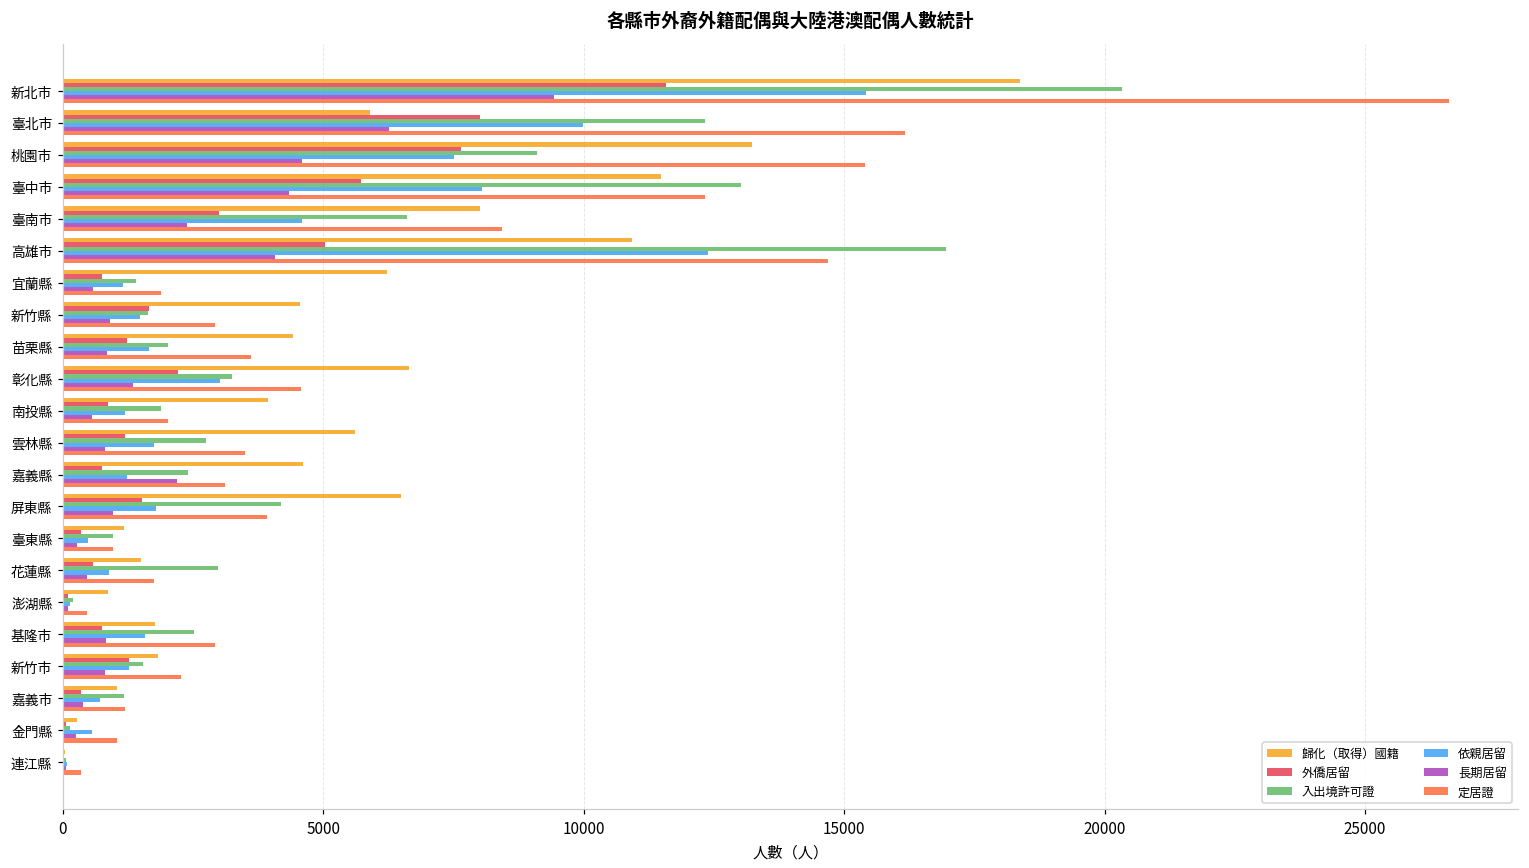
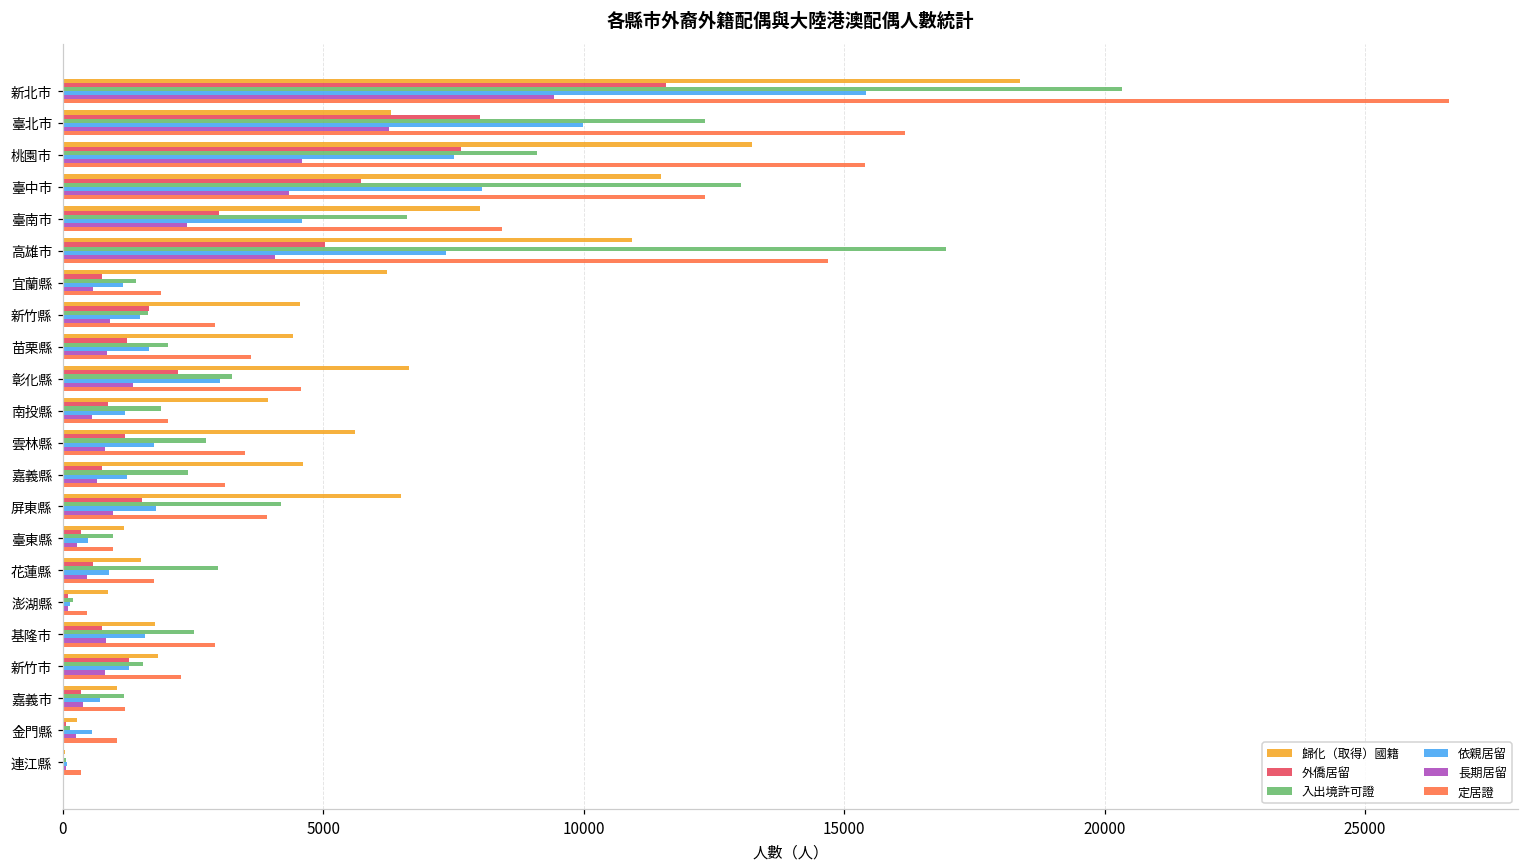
  {
    "歸化（取得）國籍": {
      "新北市": 18400,
-     "臺北市": 5900,
+     "臺北市": 6300,
      "桃園市": 13200,
      "臺中市": 11500,
      "臺南市": 8000,
      "高雄市": 10900,
      "宜蘭縣": 6200,
      "新竹縣": 4500,
      "苗栗縣": 4400,
      "彰化縣": 6700,
      "南投縣": 3900,
      "雲林縣": 5600,
      "嘉義縣": 4600,
      "屏東縣": 6500,
      "臺東縣": 1200,
      "花蓮縣": 1500,
      "澎湖縣": 900,
      "基隆市": 1800,
      "新竹市": 1800,
      "嘉義市": 1000,
      "金門縣": 300
    },
    "入出境許可證": {
      "新北市": 20300,
      "臺北市": 12300,
      "桃園市": 9100,
      "臺中市": 13000,
      "臺南市": 6600,
      "高雄市": 17000,
      "宜蘭縣": 1400,
      "新竹縣": 1600,
      "苗栗縣": 2000,
      "彰化縣": 3200,
      "南投縣": 1900,
      "雲林縣": 2700,
      "嘉義縣": 2400,
      "屏東縣": 4200,
      "臺東縣": 1000,
      "花蓮縣": 3000,
      "澎湖縣": 200,
      "基隆市": 2500,
      "新竹市": 1500,
      "嘉義市": 1200,
      "金門縣": 100,
      "連江縣": 100
    },
    "依親居留": {
      "新北市": 15400,
      "臺北市": 10000,
      "桃園市": 7500,
      "臺中市": 8000,
      "臺南市": 4600,
-     "高雄市": 12400,
+     "高雄市": 7400,
      "宜蘭縣": 1200,
      "新竹縣": 1500,
      "苗栗縣": 1700,
      "彰化縣": 3000,
      "南投縣": 1200,
      "雲林縣": 1800,
      "嘉義縣": 1200,
      "屏東縣": 1800,
      "臺東縣": 500,
      "花蓮縣": 900,
      "澎湖縣": 100,
      "基隆市": 1600,
      "新竹市": 1300,
      "嘉義市": 700,
      "金門縣": 600,
      "連江縣": 100
    },
    "長期居留": {
      "新北市": 9400,
      "臺北市": 6300,
      "桃園市": 4600,
      "臺中市": 4300,
      "臺南市": 2400,
      "高雄市": 4100,
      "宜蘭縣": 600,
      "新竹縣": 900,
      "苗栗縣": 800,
      "彰化縣": 1400,
      "南投縣": 600,
      "雲林縣": 800,
-     "嘉義縣": 2200,
+     "嘉義縣": 600,
      "屏東縣": 1000,
      "臺東縣": 300,
      "花蓮縣": 500,
      "澎湖縣": 100,
      "基隆市": 800,
      "新竹市": 800,
      "嘉義市": 400,
      "金門縣": 300
    }
  }
